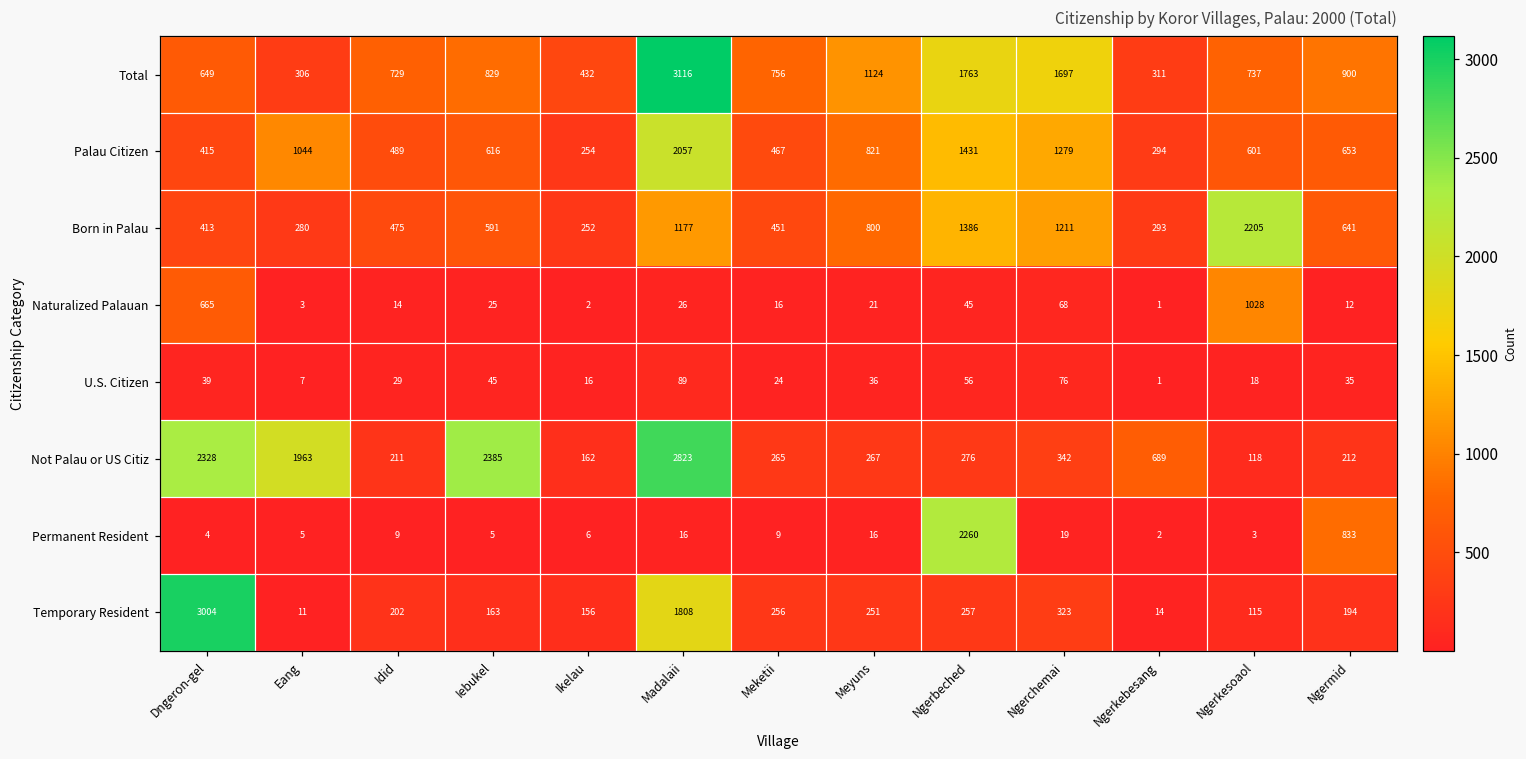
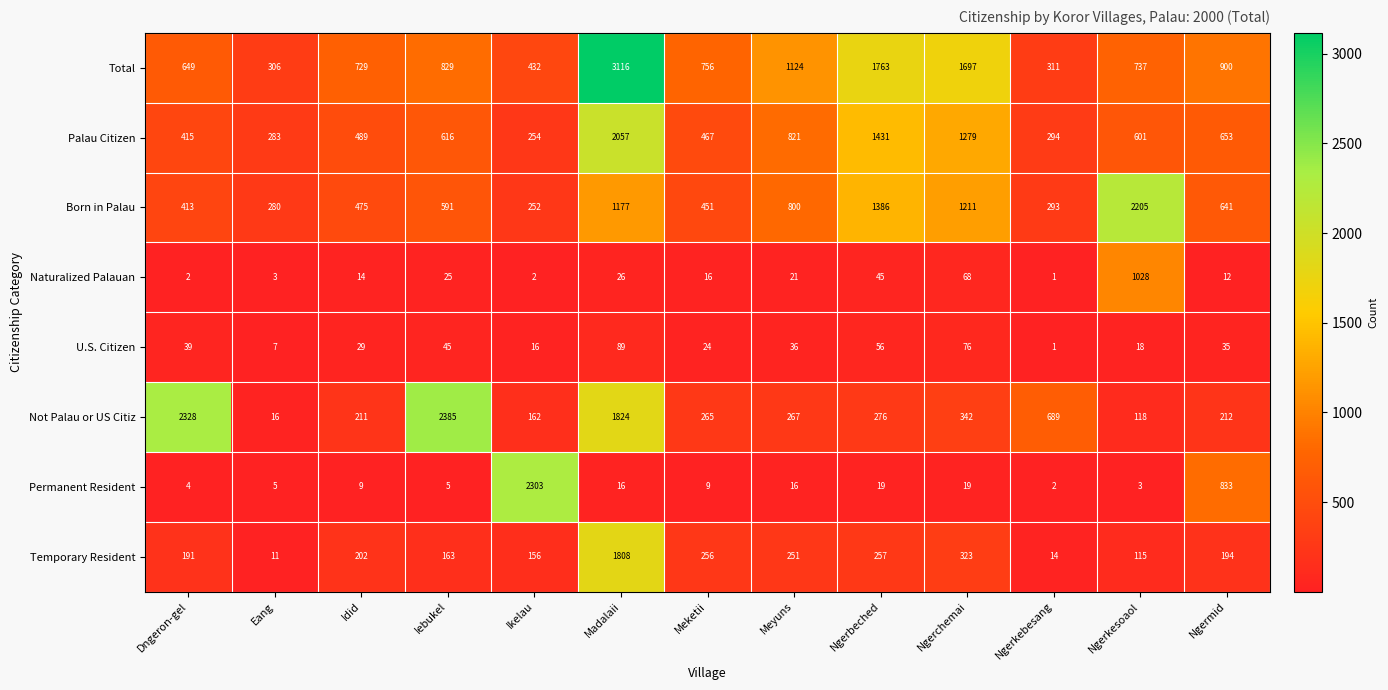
  {
    "Total": {
      "Dngeron-gel": 649,
      "Eang": 306,
      "Idid": 729,
      "Iebukel": 829,
      "Ikelau": 432,
      "Madalaii": 3116,
      "Meketii": 756,
      "Meyuns": 1124,
      "Ngerbeched": 1763,
      "Ngerchemai": 1697,
      "Ngerkebesang": 311,
      "Ngerkesoaol": 737,
      "Ngermid": 900
    },
    "Palau Citizen": {
      "Dngeron-gel": 415,
-     "Eang": 1044,
+     "Eang": 283,
      "Idid": 489,
      "Iebukel": 616,
      "Ikelau": 254,
      "Madalaii": 2057,
      "Meketii": 467,
      "Meyuns": 821,
      "Ngerbeched": 1431,
      "Ngerchemai": 1279,
      "Ngerkebesang": 294,
      "Ngerkesoaol": 601,
      "Ngermid": 653
    },
    "Born in Palau": {
      "Dngeron-gel": 413,
      "Eang": 280,
      "Idid": 475,
      "Iebukel": 591,
      "Ikelau": 252,
      "Madalaii": 1177,
      "Meketii": 451,
      "Meyuns": 800,
      "Ngerbeched": 1386,
      "Ngerchemai": 1211,
      "Ngerkebesang": 293,
      "Ngerkesoaol": 2205,
      "Ngermid": 641
    },
    "Naturalized Palauan": {
-     "Dngeron-gel": 665,
+     "Dngeron-gel": 2,
      "Eang": 3,
      "Idid": 14,
      "Iebukel": 25,
      "Ikelau": 2,
      "Madalaii": 26,
      "Meketii": 16,
      "Meyuns": 21,
      "Ngerbeched": 45,
      "Ngerchemai": 68,
      "Ngerkebesang": 1,
      "Ngerkesoaol": 1028,
      "Ngermid": 12
    },
    "U.S. Citizen": {
      "Dngeron-gel": 39,
      "Eang": 7,
      "Idid": 29,
      "Iebukel": 45,
      "Ikelau": 16,
      "Madalaii": 89,
      "Meketii": 24,
      "Meyuns": 36,
      "Ngerbeched": 56,
      "Ngerchemai": 76,
      "Ngerkebesang": 1,
      "Ngerkesoaol": 18,
      "Ngermid": 35
    },
    "Not Palau or US Citiz": {
      "Dngeron-gel": 2328,
-     "Eang": 1963,
+     "Eang": 16,
      "Idid": 211,
      "Iebukel": 2385,
      "Ikelau": 162,
-     "Madalaii": 2823,
+     "Madalaii": 1824,
      "Meketii": 265,
      "Meyuns": 267,
      "Ngerbeched": 276,
      "Ngerchemai": 342,
      "Ngerkebesang": 689,
      "Ngerkesoaol": 118,
      "Ngermid": 212
    },
    "Permanent Resident": {
      "Dngeron-gel": 4,
      "Eang": 5,
      "Idid": 9,
      "Iebukel": 5,
-     "Ikelau": 6,
+     "Ikelau": 2303,
      "Madalaii": 16,
      "Meketii": 9,
      "Meyuns": 16,
-     "Ngerbeched": 2260,
+     "Ngerbeched": 19,
      "Ngerchemai": 19,
      "Ngerkebesang": 2,
      "Ngerkesoaol": 3,
      "Ngermid": 833
    },
    "Temporary Resident": {
-     "Dngeron-gel": 3004,
+     "Dngeron-gel": 191,
      "Eang": 11,
      "Idid": 202,
      "Iebukel": 163,
      "Ikelau": 156,
      "Madalaii": 1808,
      "Meketii": 256,
      "Meyuns": 251,
      "Ngerbeched": 257,
      "Ngerchemai": 323,
      "Ngerkebesang": 14,
      "Ngerkesoaol": 115,
      "Ngermid": 194
    }
  }
